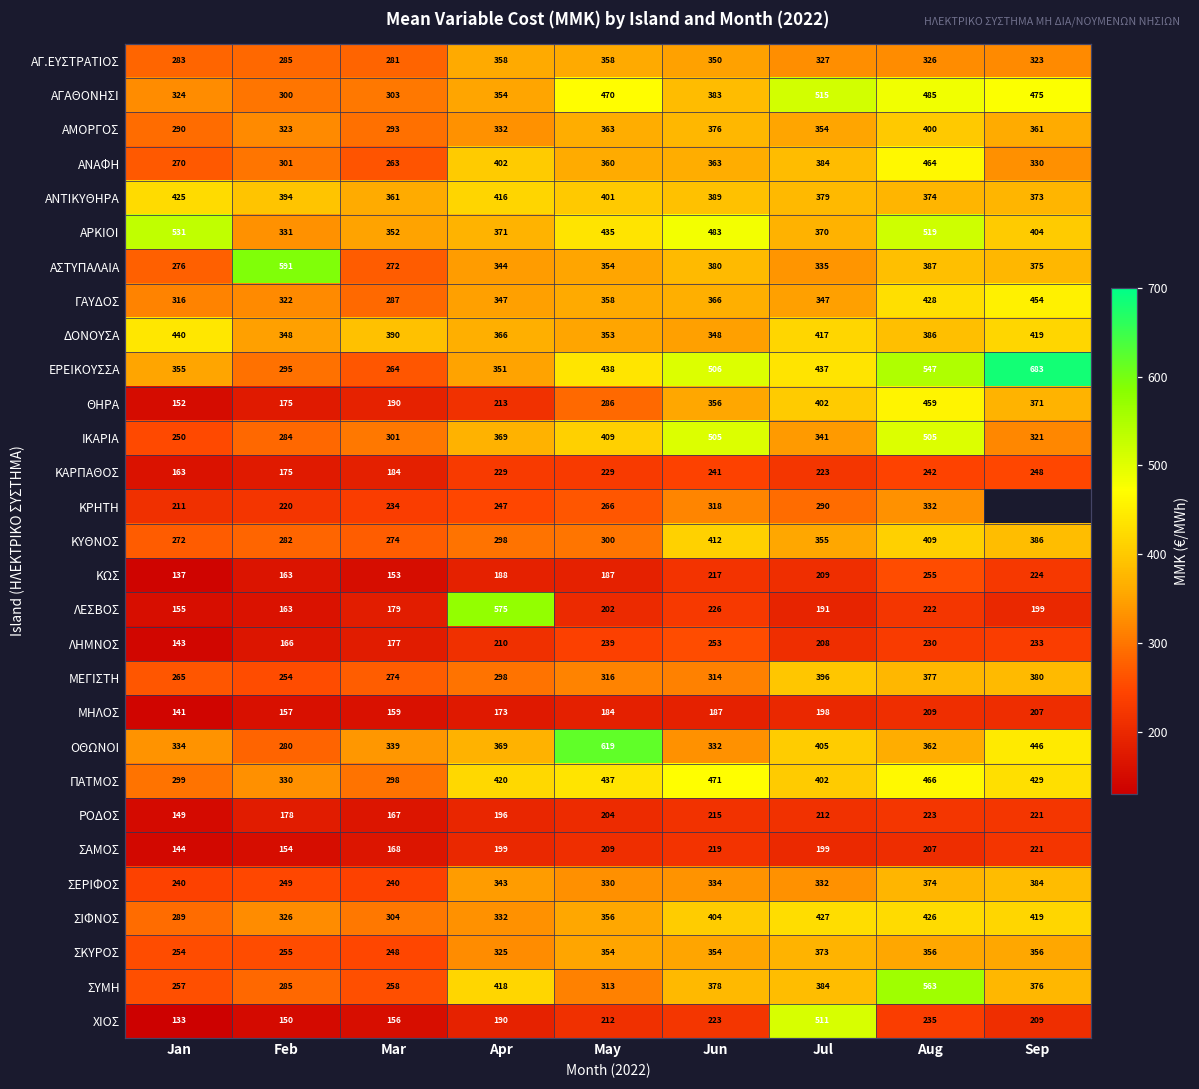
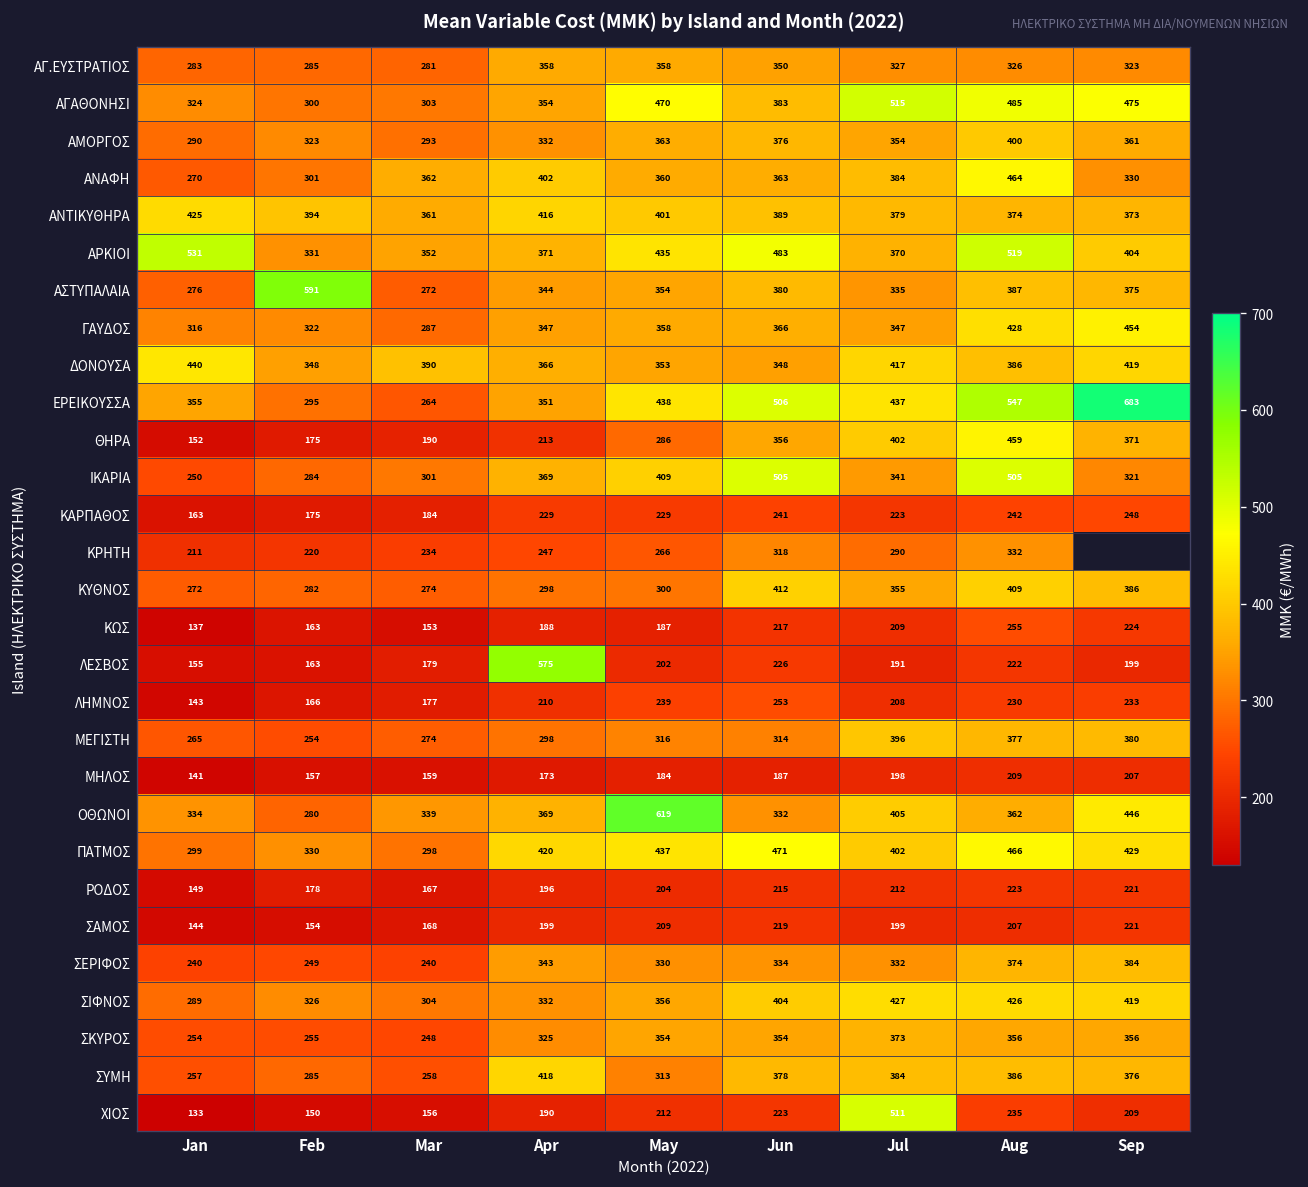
  {
    "ΑΝΑΦΗ": {
      "Jan": 270,
      "Feb": 301,
-     "Mar": 263,
+     "Mar": 362,
      "Apr": 402,
      "May": 360,
      "Jun": 363,
      "Jul": 384,
      "Aug": 464,
      "Sep": 330
    },
    "ΣΥΜΗ": {
      "Jan": 257,
      "Feb": 285,
      "Mar": 258,
      "Apr": 418,
      "May": 313,
      "Jun": 378,
      "Jul": 384,
-     "Aug": 563,
+     "Aug": 386,
      "Sep": 376
    }
  }
